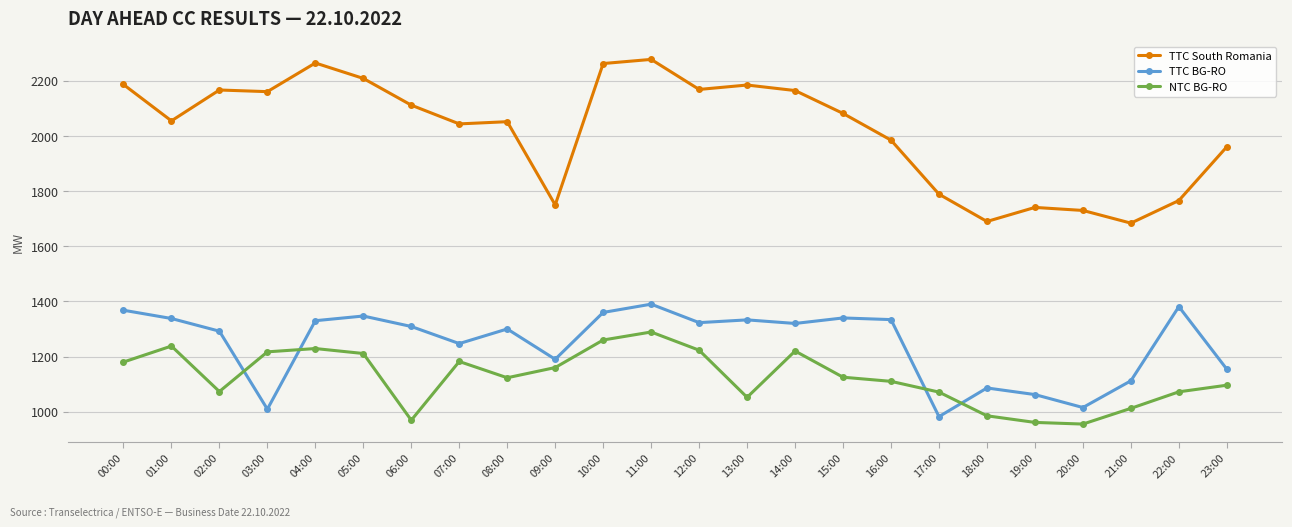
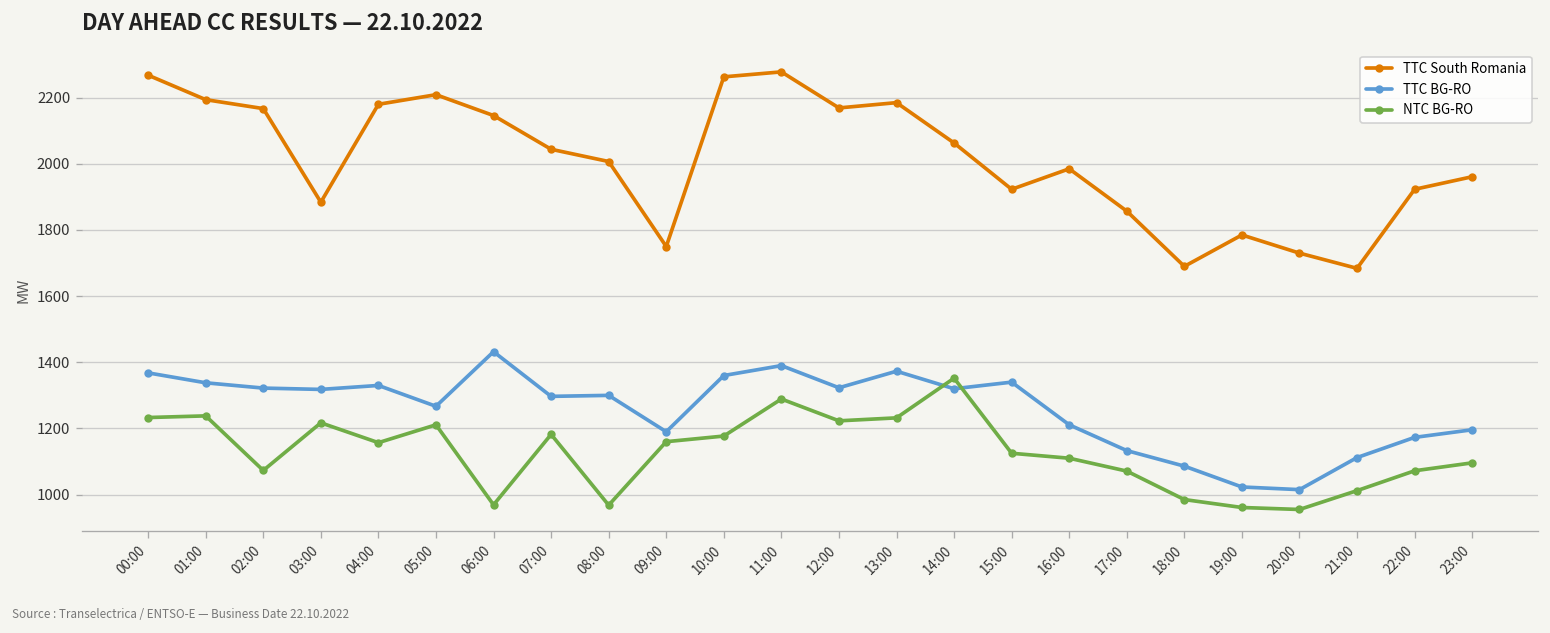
  {
    "TTC South Romania": {
-     "00:00": 2190,
-     "01:00": 2060,
+     "00:00": 2270,
+     "01:00": 2190,
      "02:00": 2170,
-     "03:00": 2160,
-     "04:00": 2270,
+     "03:00": 1880,
+     "04:00": 2180,
      "05:00": 2210,
-     "06:00": 2110,
+     "06:00": 2150,
      "07:00": 2040,
-     "08:00": 2050,
+     "08:00": 2010,
      "09:00": 1750,
      "10:00": 2260,
      "11:00": 2280,
      "12:00": 2170,
      "13:00": 2190,
-     "14:00": 2170,
-     "15:00": 2080,
+     "14:00": 2060,
+     "15:00": 1920,
      "16:00": 1990,
-     "17:00": 1790,
+     "17:00": 1860,
      "18:00": 1690,
-     "19:00": 1740,
+     "19:00": 1790,
      "20:00": 1730,
      "21:00": 1680,
-     "22:00": 1770,
+     "22:00": 1920,
      "23:00": 1960
    },
    "TTC BG-RO": {
      "00:00": 1370,
      "01:00": 1340,
-     "02:00": 1290,
-     "03:00": 1010,
+     "02:00": 1320,
+     "03:00": 1320,
      "04:00": 1330,
-     "05:00": 1350,
-     "06:00": 1310,
-     "07:00": 1250,
+     "05:00": 1270,
+     "06:00": 1430,
+     "07:00": 1300,
      "08:00": 1300,
      "09:00": 1190,
      "10:00": 1360,
      "11:00": 1390,
      "12:00": 1320,
-     "13:00": 1330,
+     "13:00": 1370,
      "14:00": 1320,
      "15:00": 1340,
-     "16:00": 1330,
-     "17:00": 980,
+     "16:00": 1210,
+     "17:00": 1130,
      "18:00": 1090,
-     "19:00": 1060,
+     "19:00": 1020,
      "20:00": 1020,
      "21:00": 1110,
-     "22:00": 1380,
-     "23:00": 1150
+     "22:00": 1170,
+     "23:00": 1200
    },
    "NTC BG-RO": {
-     "00:00": 1180,
+     "00:00": 1230,
      "01:00": 1240,
      "02:00": 1070,
      "03:00": 1220,
-     "04:00": 1230,
+     "04:00": 1160,
      "05:00": 1210,
      "06:00": 970,
      "07:00": 1180,
-     "08:00": 1120,
+     "08:00": 970,
      "09:00": 1160,
-     "10:00": 1260,
+     "10:00": 1180,
      "11:00": 1290,
      "12:00": 1220,
-     "13:00": 1050,
-     "14:00": 1220,
+     "13:00": 1230,
+     "14:00": 1350,
      "15:00": 1130,
      "16:00": 1110,
      "17:00": 1070,
      "18:00": 990,
      "19:00": 960,
      "20:00": 960,
      "21:00": 1010,
      "22:00": 1070,
      "23:00": 1100
    }
  }
